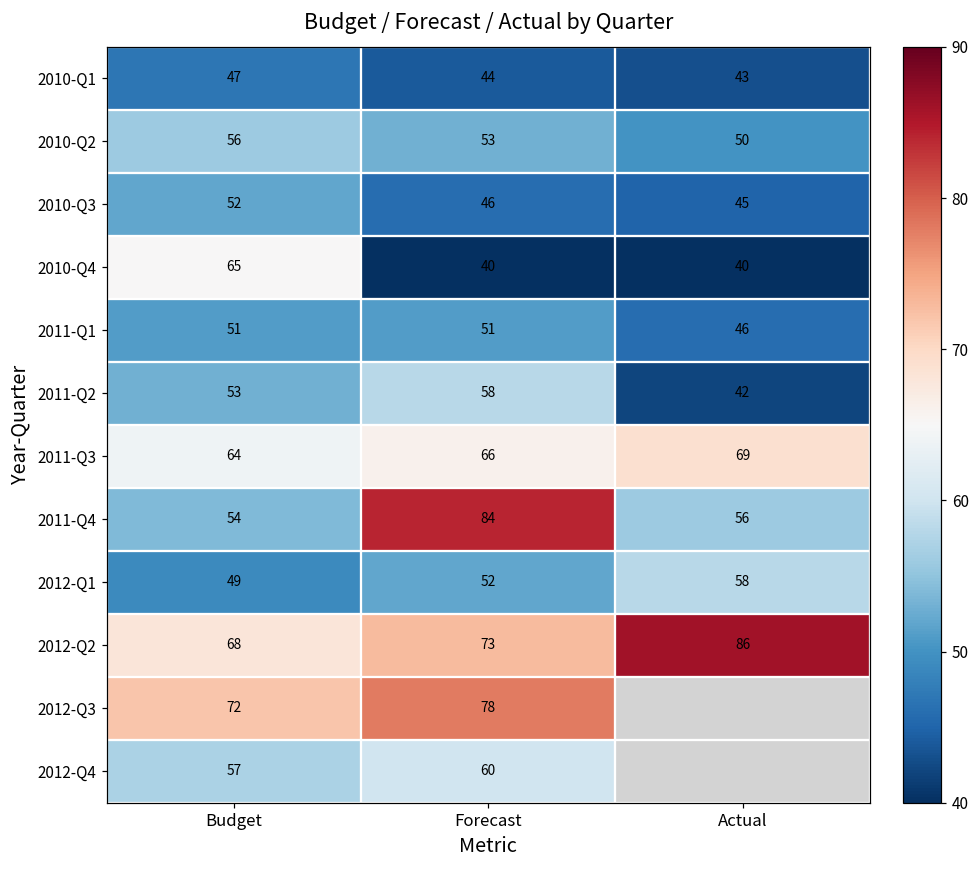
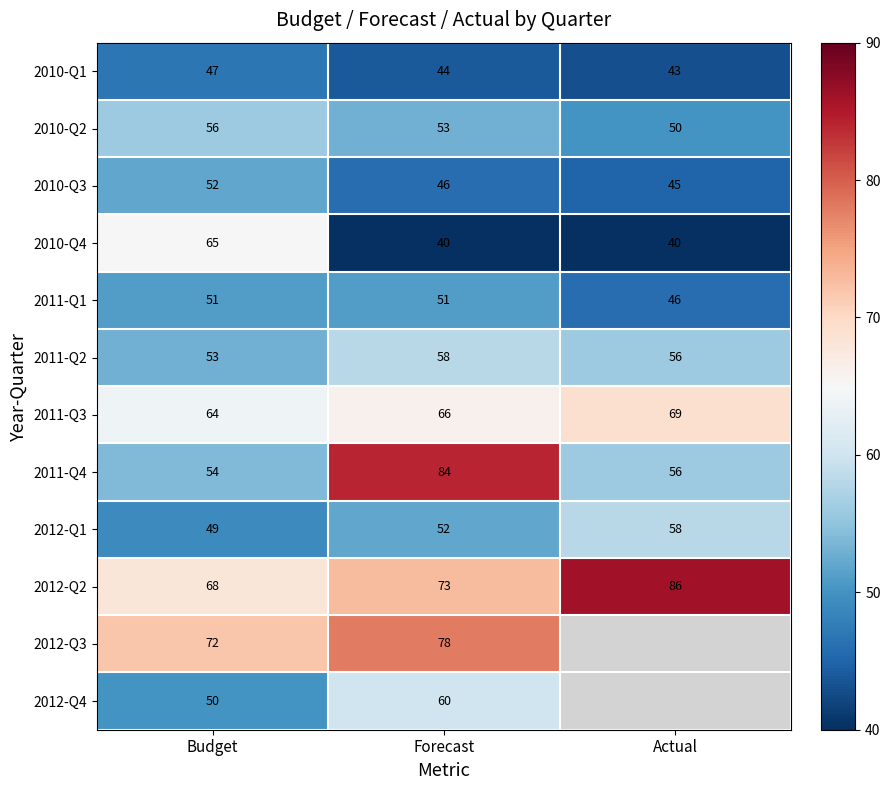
  {
    "2010-Q1": {
      "Budget": 47,
      "Forecast": 44,
      "Actual": 43
    },
    "2010-Q2": {
      "Budget": 56,
      "Forecast": 53,
      "Actual": 50
    },
    "2010-Q3": {
      "Budget": 52,
      "Forecast": 46,
      "Actual": 45
    },
    "2010-Q4": {
      "Budget": 65,
      "Forecast": 40,
      "Actual": 40
    },
    "2011-Q1": {
      "Budget": 51,
      "Forecast": 51,
      "Actual": 46
    },
    "2011-Q2": {
      "Budget": 53,
      "Forecast": 58,
-     "Actual": 42
+     "Actual": 56
    },
    "2011-Q3": {
      "Budget": 64,
      "Forecast": 66,
      "Actual": 69
    },
    "2011-Q4": {
      "Budget": 54,
      "Forecast": 84,
      "Actual": 56
    },
    "2012-Q1": {
      "Budget": 49,
      "Forecast": 52,
      "Actual": 58
    },
    "2012-Q2": {
      "Budget": 68,
      "Forecast": 73,
      "Actual": 86
    },
    "2012-Q3": {
      "Budget": 72,
      "Forecast": 78
    },
    "2012-Q4": {
-     "Budget": 57,
+     "Budget": 50,
      "Forecast": 60
    }
  }
